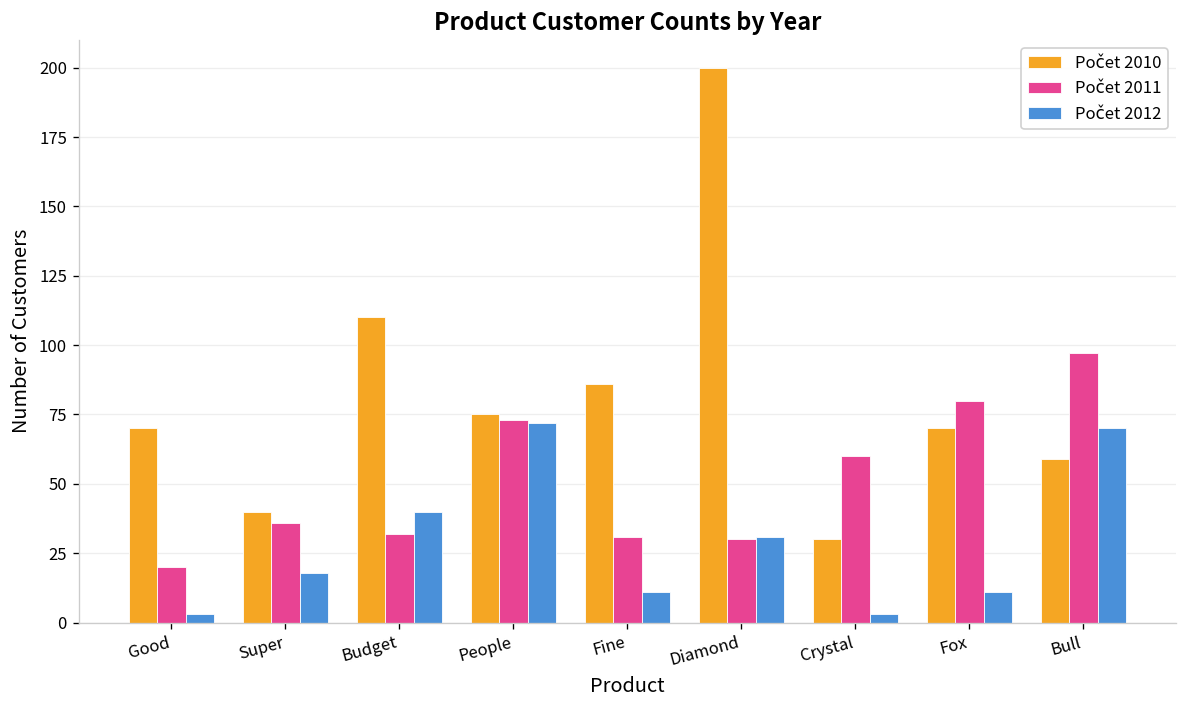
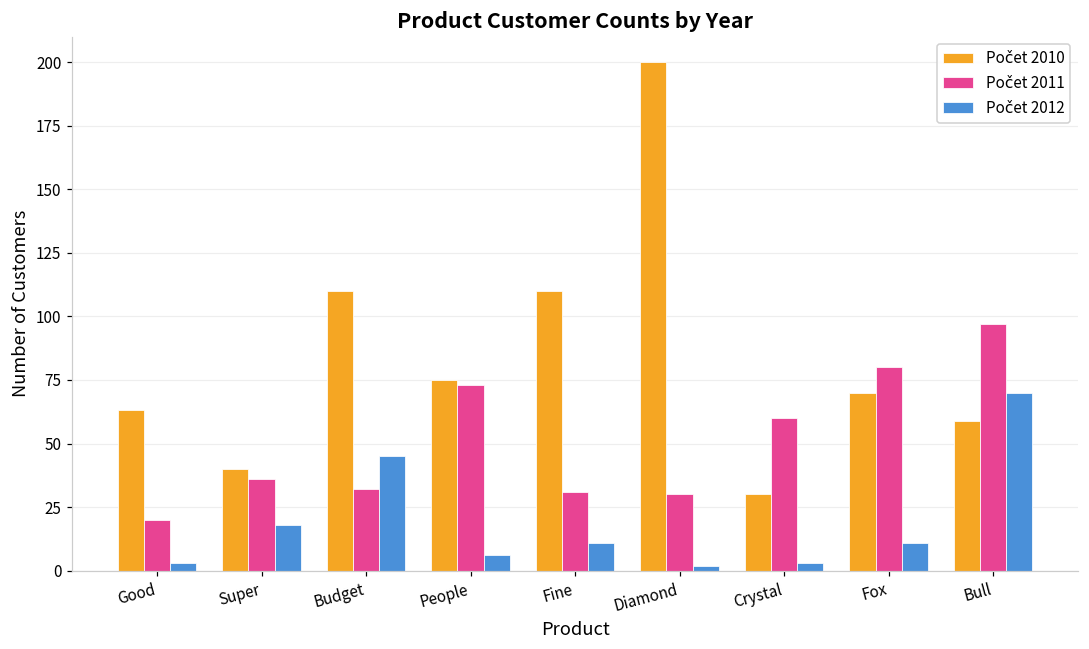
  {
    "Počet 2010": {
-     "Good": 70,
+     "Good": 63,
      "Super": 40,
      "Budget": 110,
      "People": 75,
-     "Fine": 86,
+     "Fine": 110,
      "Diamond": 200,
      "Crystal": 30,
      "Fox": 70,
      "Bull": 59
    },
    "Počet 2011": {
      "Good": 20,
      "Super": 36,
      "Budget": 32,
      "People": 73,
      "Fine": 31,
      "Diamond": 30,
      "Crystal": 60,
      "Fox": 80,
      "Bull": 97
    },
    "Počet 2012": {
      "Good": 3,
      "Super": 18,
-     "Budget": 40,
-     "People": 72,
+     "Budget": 45,
+     "People": 6,
      "Fine": 11,
-     "Diamond": 31,
+     "Diamond": 2,
      "Crystal": 3,
      "Fox": 11,
      "Bull": 70
    }
  }
